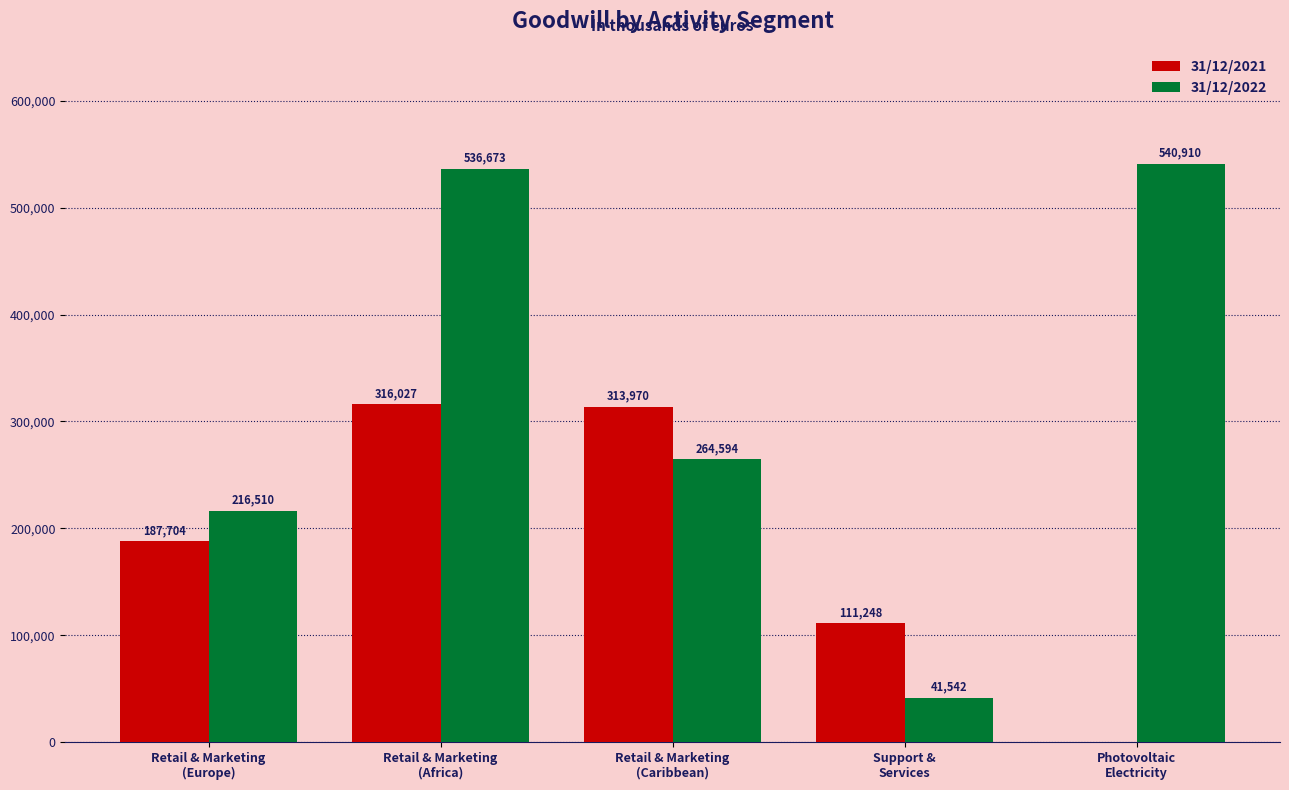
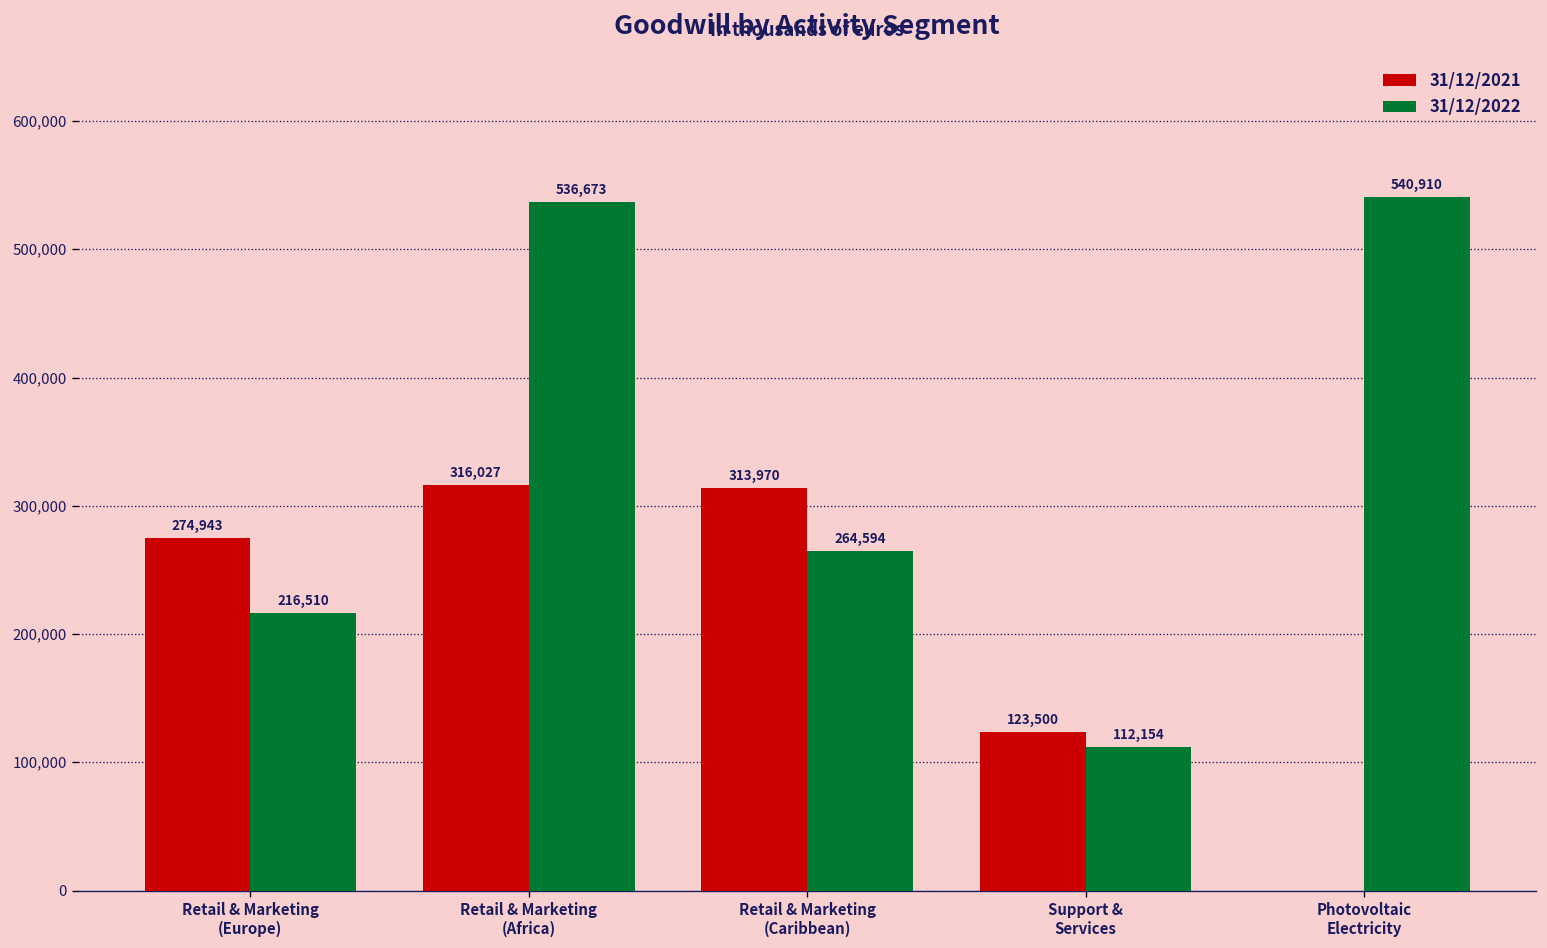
  {
    "31/12/2021": {
-     "Retail & Marketing (Europe)": "187,704",
+     "Retail & Marketing (Europe)": "274,943",
      "Retail & Marketing (Africa)": "316,027",
      "Retail & Marketing (Caribbean)": "313,970",
-     "Support & Services": "111,248"
+     "Support & Services": "123,500"
    },
    "31/12/2022": {
      "Retail & Marketing (Europe)": "216,510",
      "Retail & Marketing (Africa)": "536,673",
      "Retail & Marketing (Caribbean)": "264,594",
-     "Support & Services": "41,542",
+     "Support & Services": "112,154",
      "Photovoltaic Electricity": "540,910"
    }
  }
